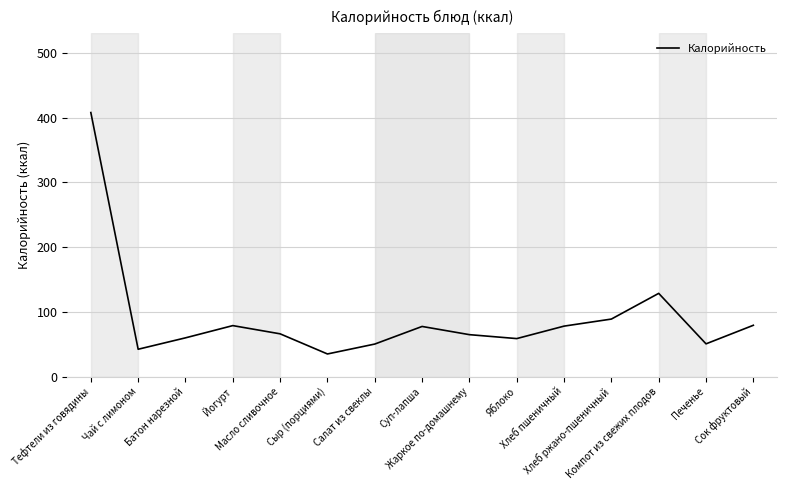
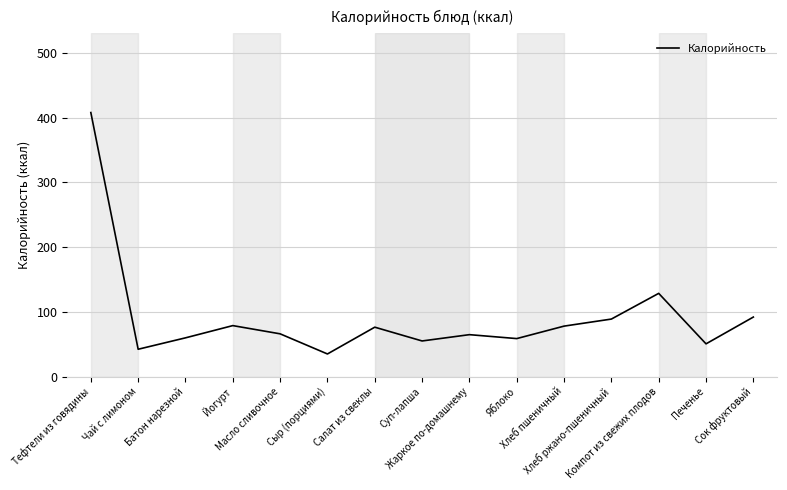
  {
    "Тефтели из говядины": 410,
    "Чай с лимоном": 40,
    "Батон нарезной": 60,
    "Йогурт": 80,
    "Масло сливочное": 70,
    "Сыр (порциями)": 40,
-   "Салат из свеклы": 50,
-   "Суп-лапша": 80,
+   "Салат из свеклы": 80,
+   "Суп-лапша": 60,
    "Жаркое по-домашнему": 60,
    "Яблоко": 60,
    "Хлеб пшеничный": 80,
    "Хлеб ржано-пшеничный": 90,
    "Компот из свежих плодов": 130,
    "Печенье": 50,
-   "Сок фруктовый": 80
+   "Сок фруктовый": 90
  }
